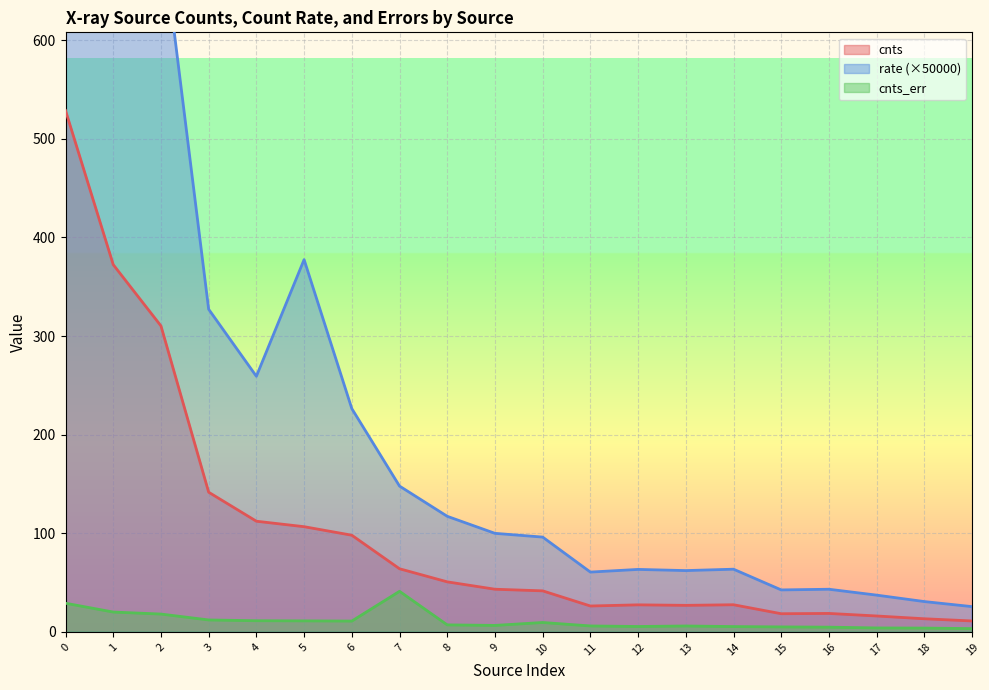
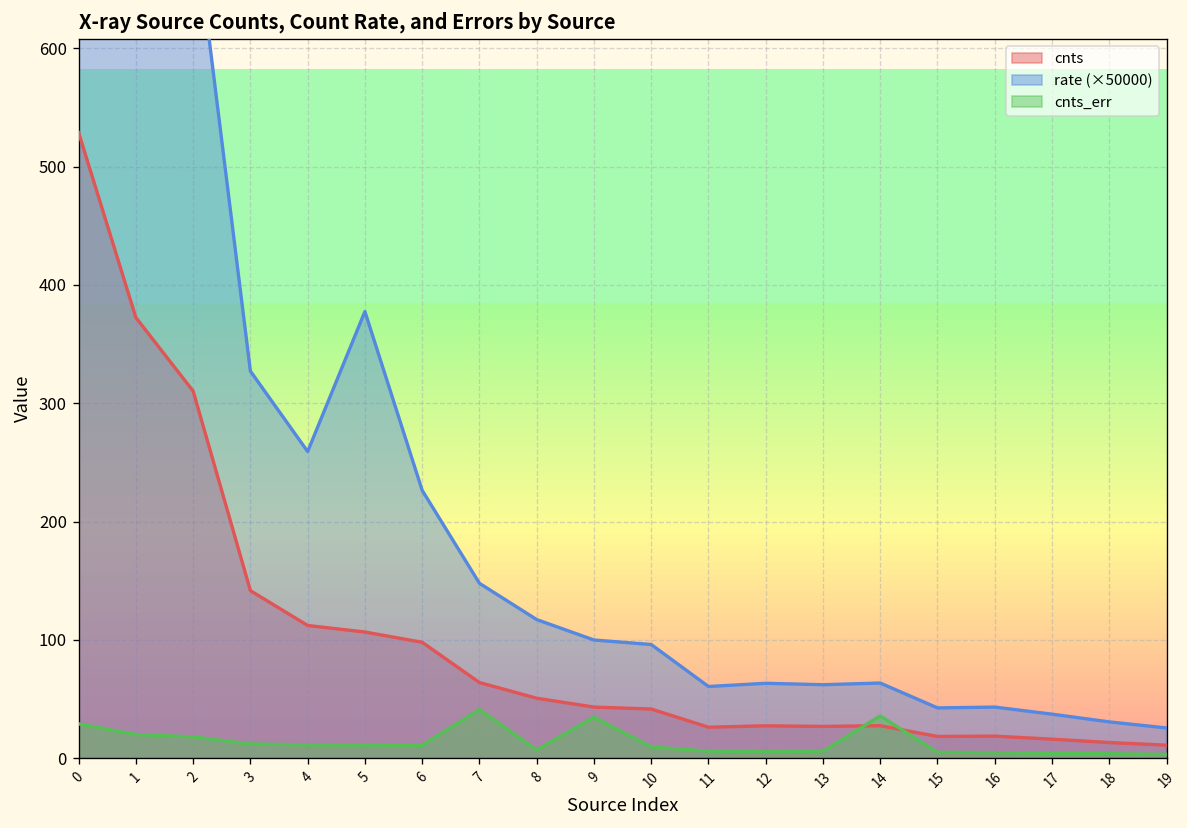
  {
    "cnts": {
      "0": 530,
      "1": 370,
      "2": 310,
      "3": 140,
      "4": 110,
      "5": 110,
      "6": 100,
      "7": 60,
      "8": 50,
      "9": 40,
      "10": 40,
      "11": 30,
      "12": 30,
      "13": 30,
      "14": 30,
      "15": 20,
      "16": 20,
      "17": 20,
      "18": 10,
      "19": 10
    },
    "rate (×50000)": {
      "3": 330,
      "4": 260,
      "5": 380,
      "6": 230,
      "7": 150,
      "8": 120,
      "9": 100,
      "10": 100,
      "11": 60,
      "12": 60,
      "13": 60,
      "14": 60,
      "15": 40,
      "16": 40,
      "17": 40,
      "18": 30,
      "19": 30
    },
    "cnts_err": {
      "0": 30,
      "1": 20,
      "2": 20,
      "3": 10,
      "4": 10,
      "5": 10,
      "6": 10,
      "7": 40,
      "8": 10,
-     "9": 10,
+     "9": 30,
      "10": 10,
      "11": 10,
      "12": 10,
      "13": 10,
-     "14": 10,
+     "14": 40,
      "15": 10,
      "16": 0,
      "17": 0,
      "18": 0,
      "19": 0
    }
  }
